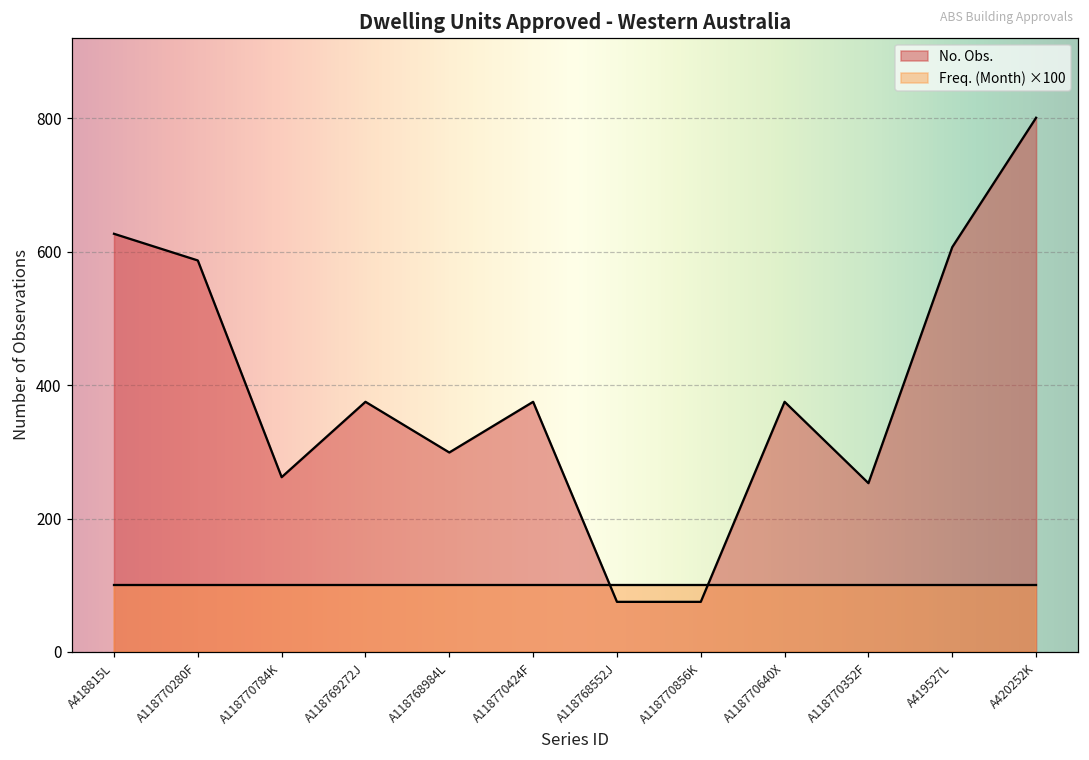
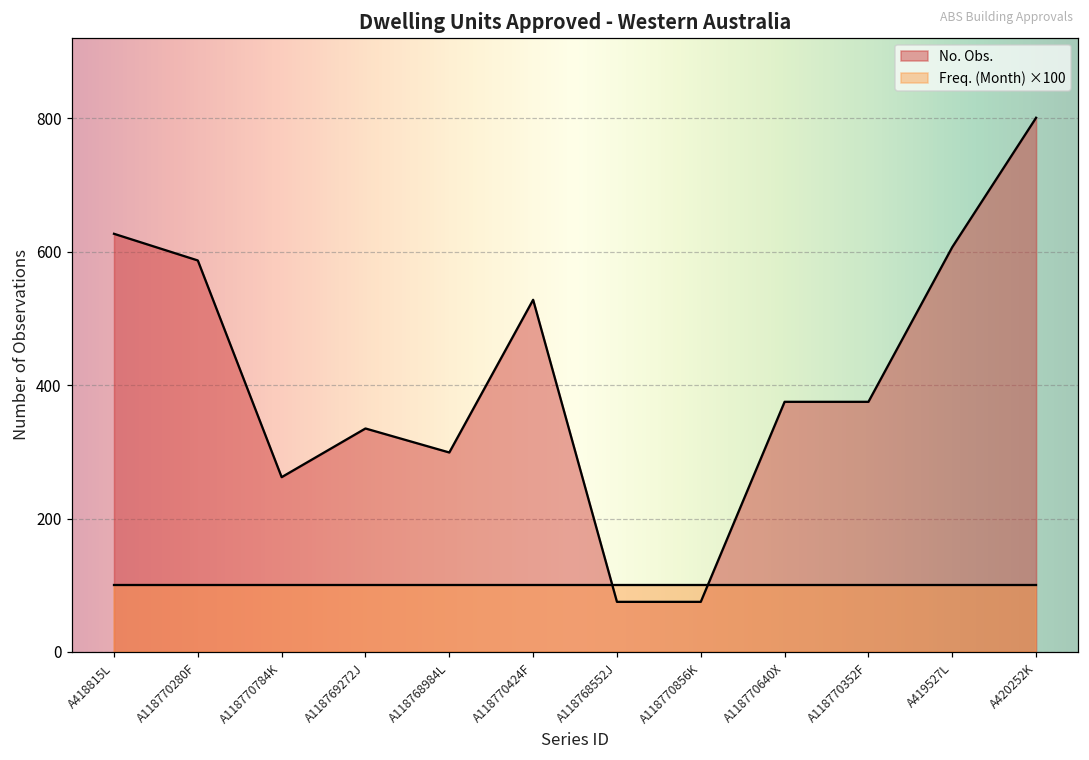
  {
    "No. Obs.": {
      "A418815L": 630,
      "A118770280F": 590,
      "A118770784K": 260,
-     "A118769272J": 380,
+     "A118769272J": 340,
      "A118768984L": 300,
-     "A118770424F": 380,
+     "A118770424F": 530,
      "A118768552J": 80,
      "A118770856K": 80,
      "A118770640X": 380,
-     "A118770352F": 250,
+     "A118770352F": 380,
      "A419527L": 610,
      "A420252K": 800
    },
    "Freq. (Month) ×100": {
      "A418815L": 100,
      "A118770280F": 100,
      "A118770784K": 100,
      "A118769272J": 100,
      "A118768984L": 100,
      "A118770424F": 100,
      "A118768552J": 100,
      "A118770856K": 100,
      "A118770640X": 100,
      "A118770352F": 100,
      "A419527L": 100,
      "A420252K": 100
    }
  }
